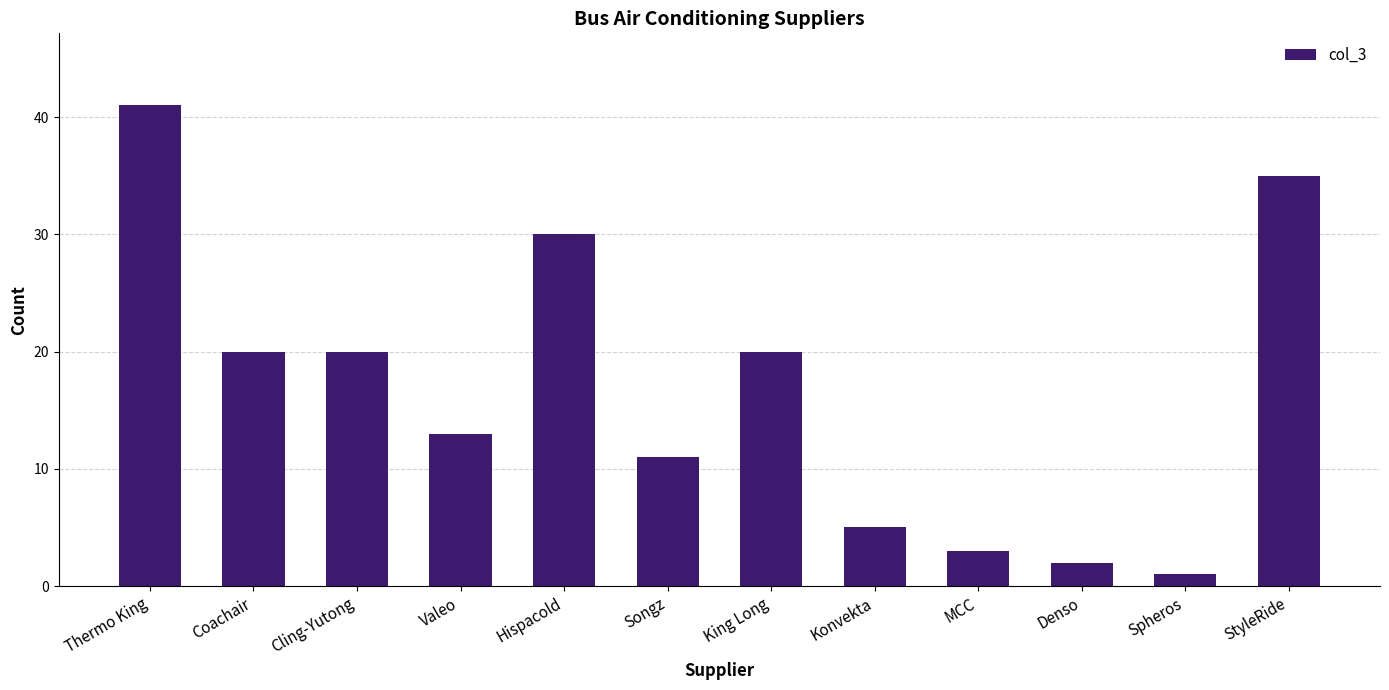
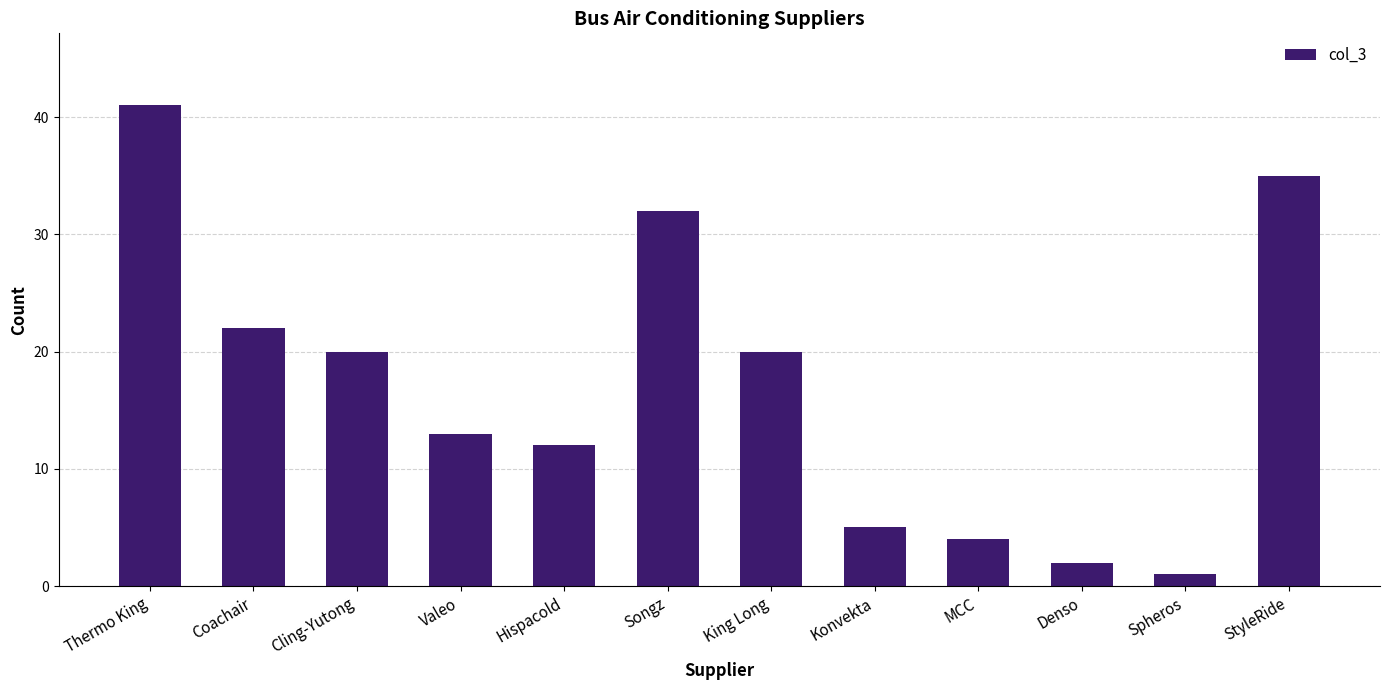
  {
    "Thermo King": 41,
-   "Coachair": 20,
+   "Coachair": 22,
    "Cling-Yutong": 20,
    "Valeo": 13,
-   "Hispacold": 30,
-   "Songz": 11,
+   "Hispacold": 12,
+   "Songz": 32,
    "King Long": 20,
    "Konvekta": 5,
-   "MCC": 3,
+   "MCC": 4,
    "Denso": 2,
    "Spheros": 1,
    "StyleRide": 35
  }
